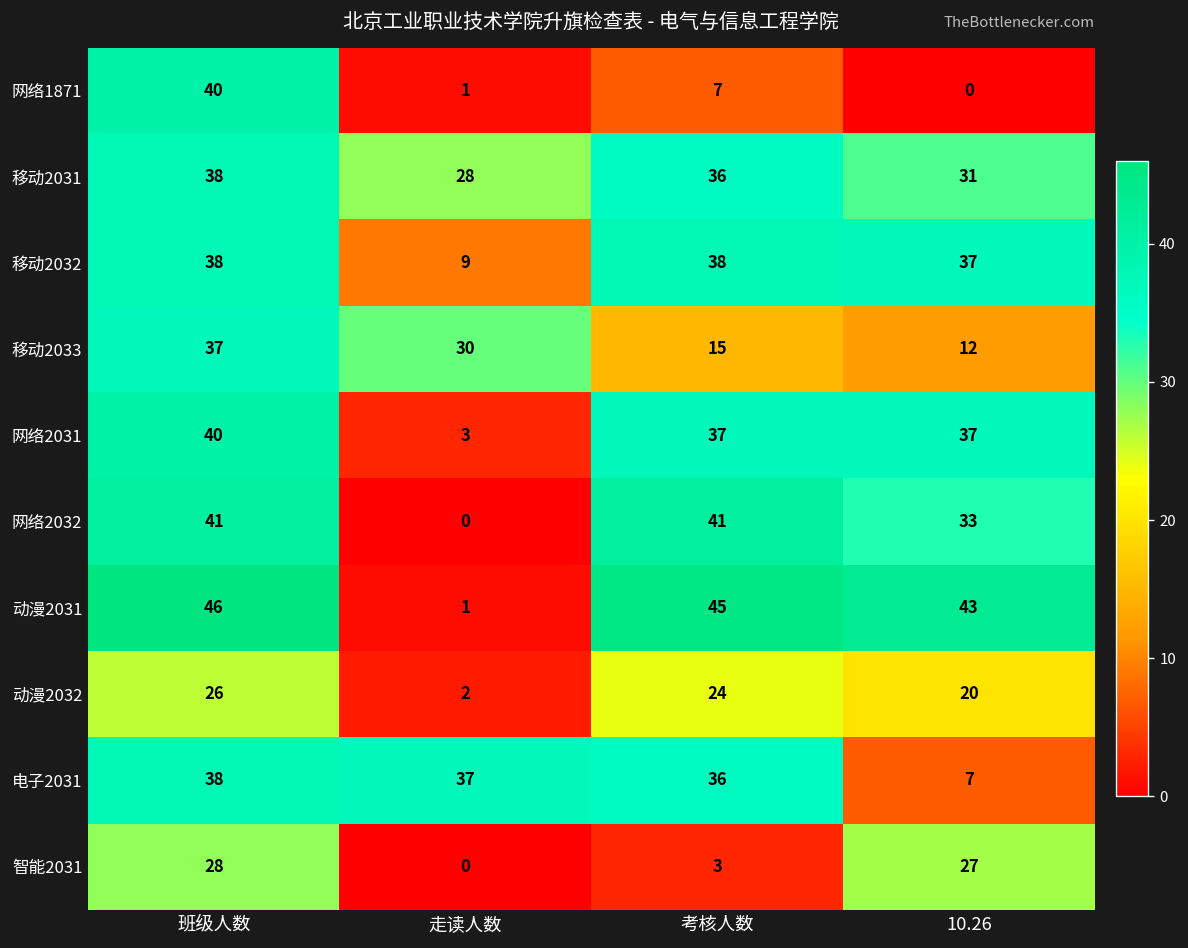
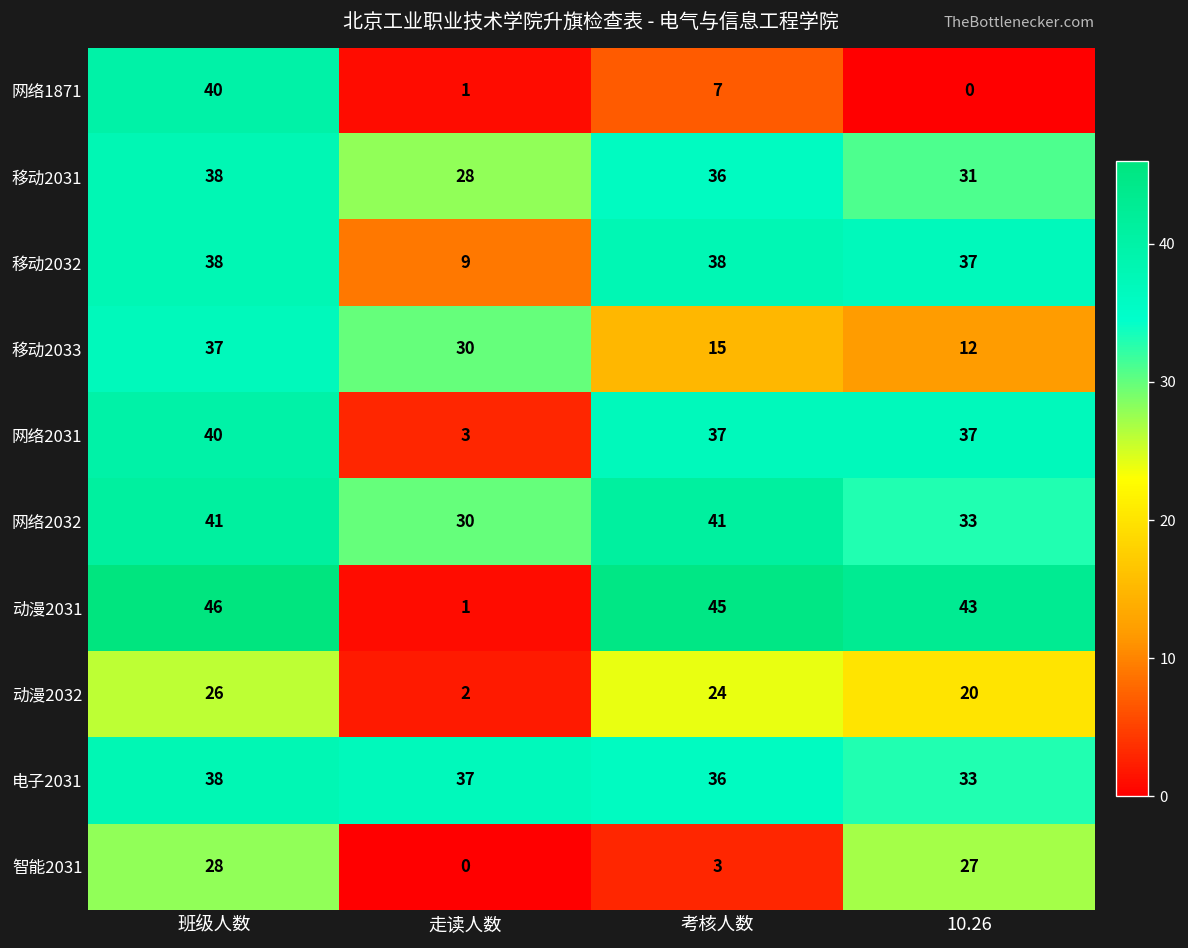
  {
    "网络1871": {
      "班级人数": 40,
      "走读人数": 1,
      "考核人数": 7,
      "10.26": 0
    },
    "移动2031": {
      "班级人数": 38,
      "走读人数": 28,
      "考核人数": 36,
      "10.26": 31
    },
    "移动2032": {
      "班级人数": 38,
      "走读人数": 9,
      "考核人数": 38,
      "10.26": 37
    },
    "移动2033": {
      "班级人数": 37,
      "走读人数": 30,
      "考核人数": 15,
      "10.26": 12
    },
    "网络2031": {
      "班级人数": 40,
      "走读人数": 3,
      "考核人数": 37,
      "10.26": 37
    },
    "网络2032": {
      "班级人数": 41,
-     "走读人数": 0,
+     "走读人数": 30,
      "考核人数": 41,
      "10.26": 33
    },
    "动漫2031": {
      "班级人数": 46,
      "走读人数": 1,
      "考核人数": 45,
      "10.26": 43
    },
    "动漫2032": {
      "班级人数": 26,
      "走读人数": 2,
      "考核人数": 24,
      "10.26": 20
    },
    "电子2031": {
      "班级人数": 38,
      "走读人数": 37,
      "考核人数": 36,
-     "10.26": 7
+     "10.26": 33
    },
    "智能2031": {
      "班级人数": 28,
      "走读人数": 0,
      "考核人数": 3,
      "10.26": 27
    }
  }
